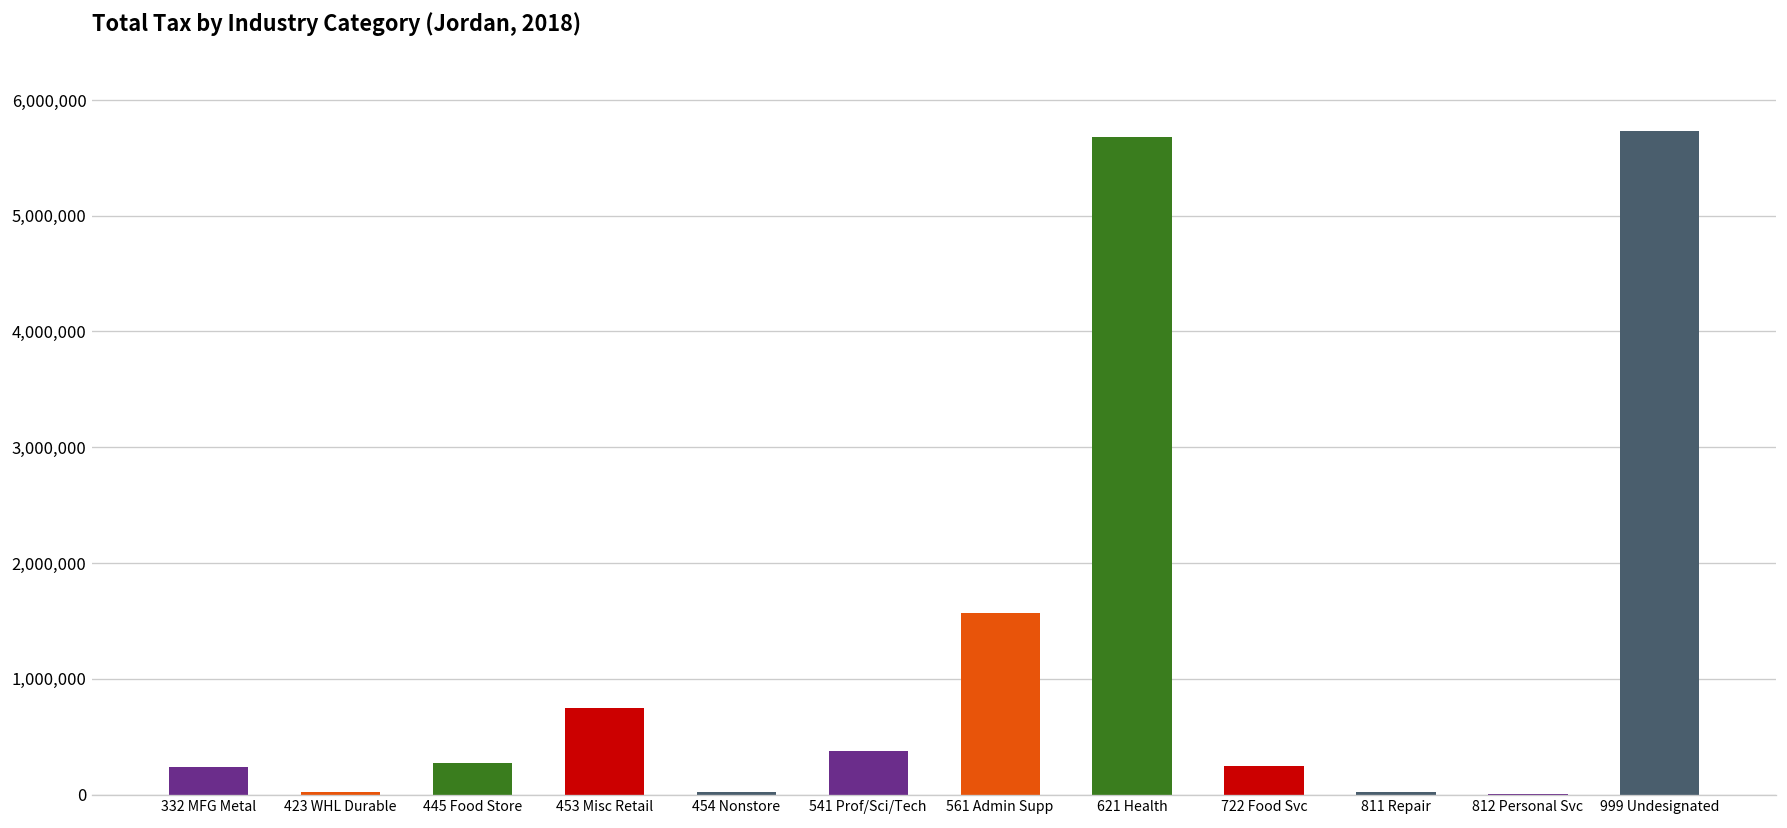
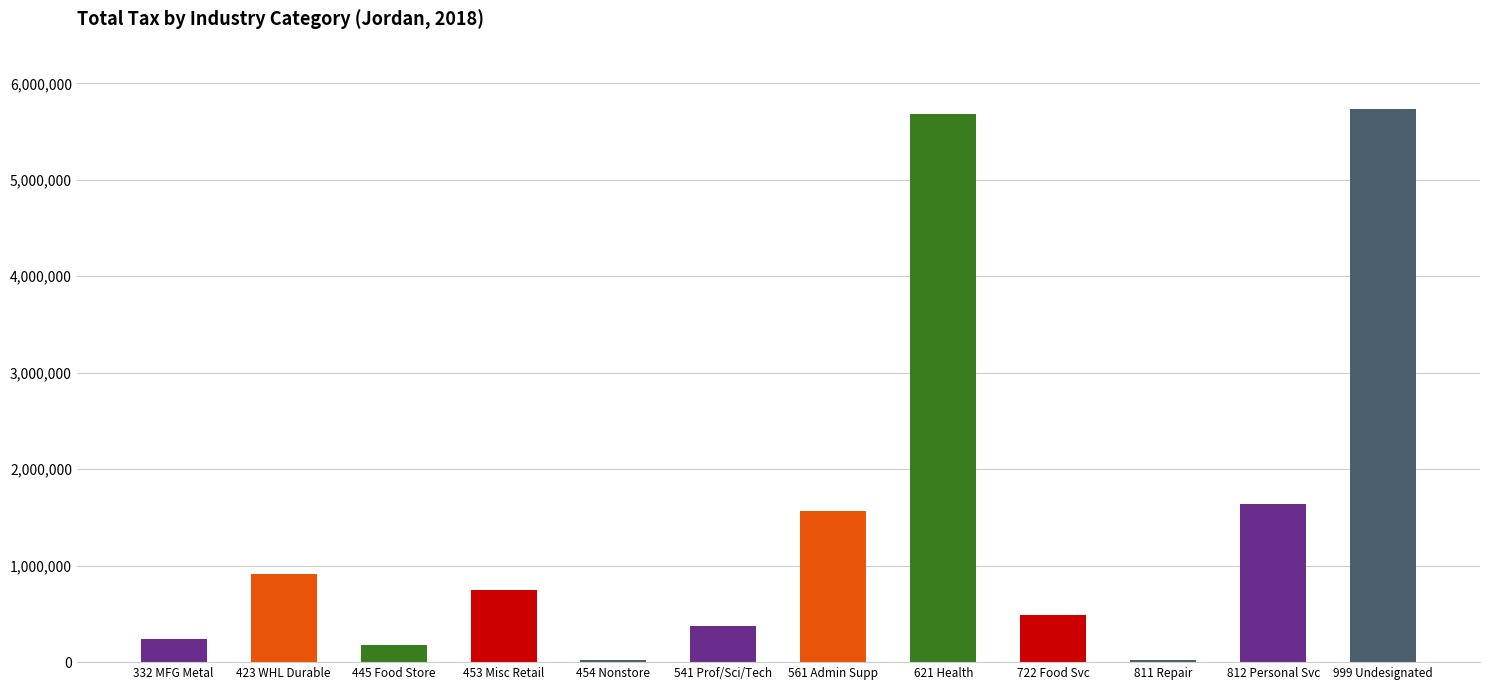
  {
    "332 MFG Metal": "200,000",
-   "423 WHL Durable": "0",
-   "445 Food Store": "300,000",
+   "423 WHL Durable": "900,000",
+   "445 Food Store": "200,000",
    "453 Misc Retail": "700,000",
    "541 Prof/Sci/Tech": "400,000",
    "561 Admin Supp": "1,600,000",
    "621 Health": "5,700,000",
-   "722 Food Svc": "200,000",
-   "812 Personal Svc": "0",
+   "722 Food Svc": "500,000",
+   "812 Personal Svc": "1,600,000",
    "999 Undesignated": "5,700,000"
  }
